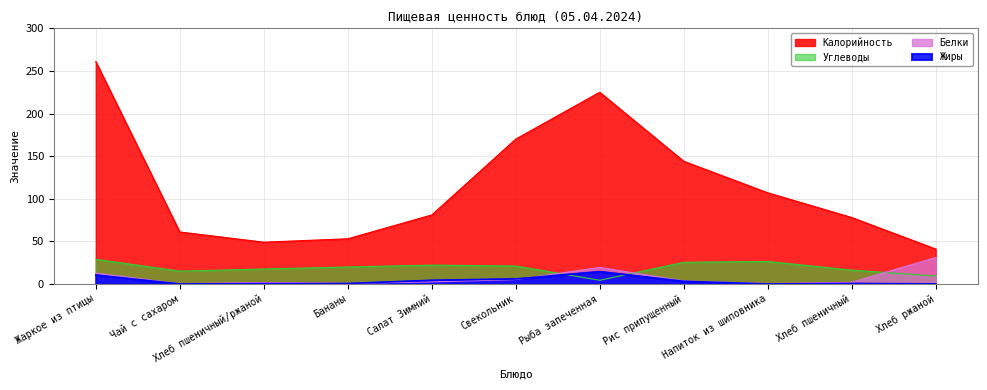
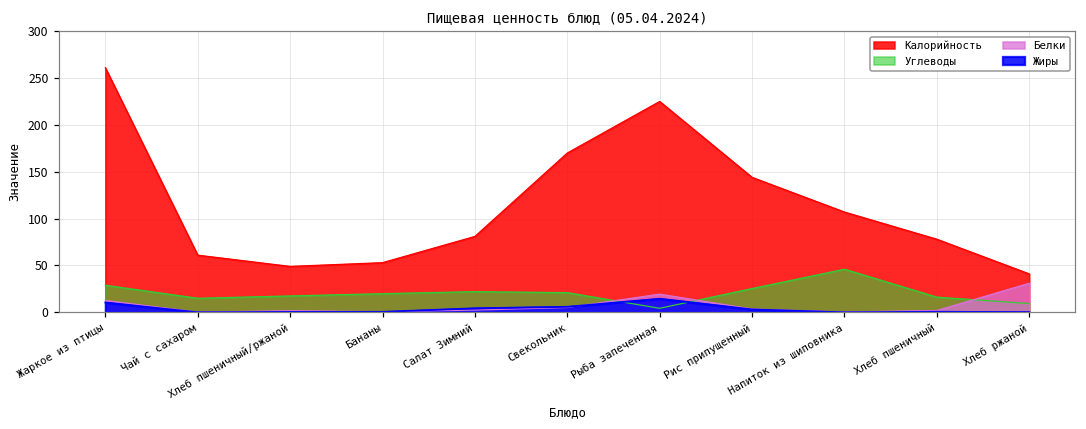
  {
    "Калорийность": {
      "Жаркое из птицы": 260,
      "Чай с сахаром": 60,
      "Хлеб пшеничный/ржаной": 50,
      "Бананы": 50,
      "Салат Зимний": 80,
      "Свекольник": 170,
      "Рыба запеченная": 230,
      "Рис припущенный": 140,
      "Напиток из шиповника": 110,
      "Хлеб пшеничный": 80,
      "Хлеб ржаной": 40
    },
    "Углеводы": {
      "Жаркое из птицы": 30,
      "Чай с сахаром": 20,
      "Хлеб пшеничный/ржаной": 20,
      "Бананы": 20,
      "Салат Зимний": 20,
      "Свекольник": 20,
      "Рыба запеченная": 0,
      "Рис припущенный": 30,
-     "Напиток из шиповника": 30,
+     "Напиток из шиповника": 50,
      "Хлеб пшеничный": 20,
      "Хлеб ржаной": 10
    },
    "Белки": {
      "Рыба запеченная": 20,
      "Хлеб ржаной": 30
    },
    "Жиры": {
      "Рыба запеченная": 10,
      "Хлеб ржаной": 0
    }
  }
